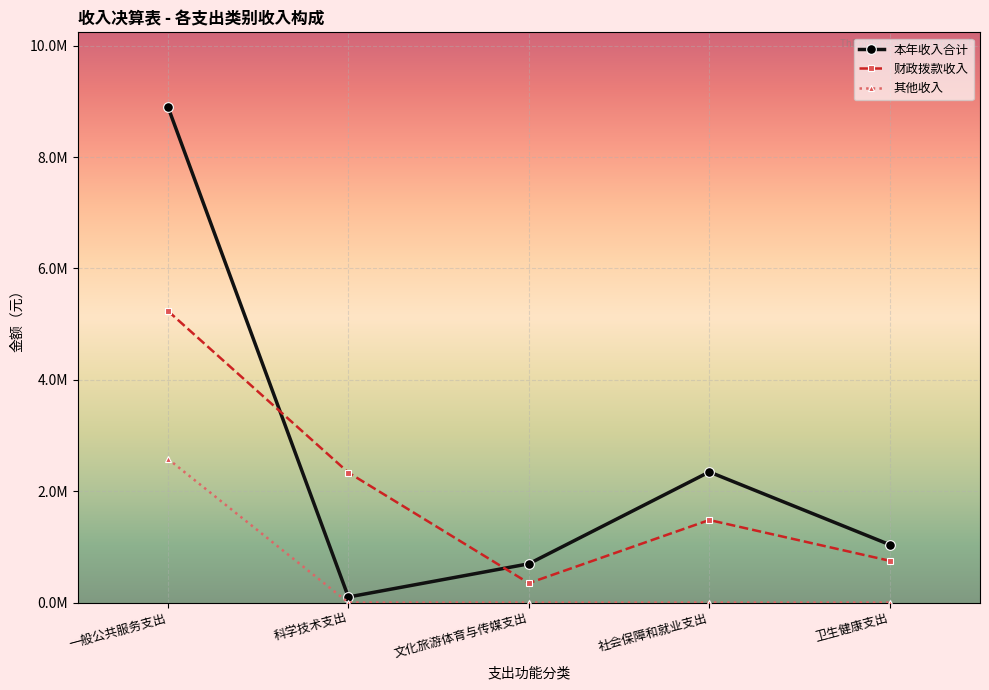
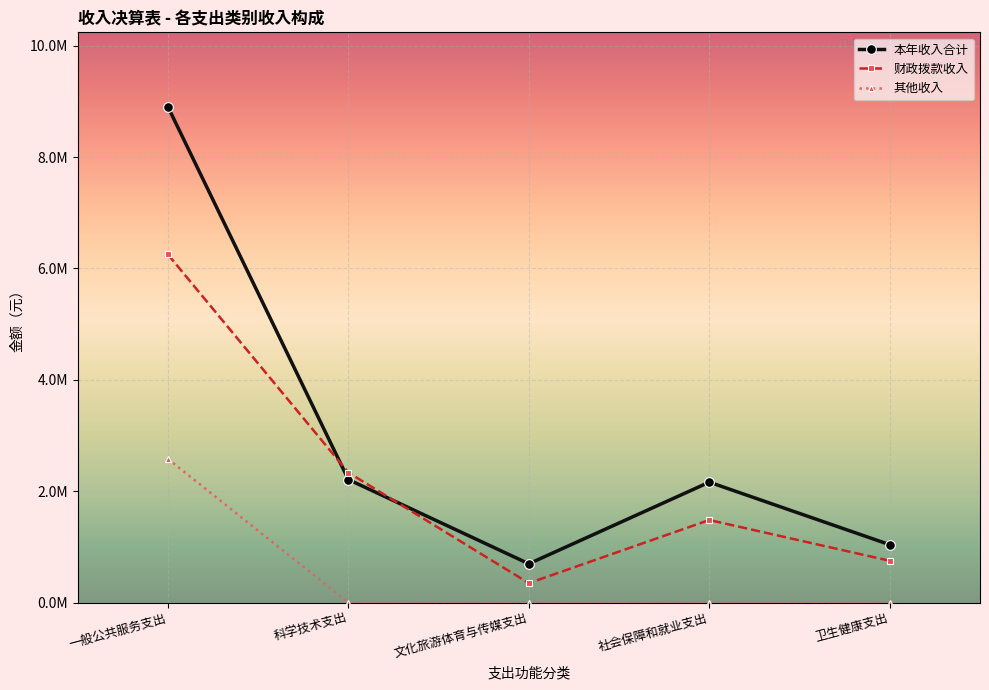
  {
    "本年收入合计": {
      "一般公共服务支出": 8900000,
-     "科学技术支出": 100000,
+     "科学技术支出": 2200000,
      "文化旅游体育与传媒支出": 700000,
-     "社会保障和就业支出": 2300000,
+     "社会保障和就业支出": 2200000,
      "卫生健康支出": 1000000
    },
    "财政拨款收入": {
-     "一般公共服务支出": 5200000,
+     "一般公共服务支出": 6300000,
      "科学技术支出": 2300000,
      "文化旅游体育与传媒支出": 300000,
      "社会保障和就业支出": 1500000,
      "卫生健康支出": 800000
    },
    "其他收入": {
      "一般公共服务支出": 2600000,
      "科学技术支出": 0,
      "文化旅游体育与传媒支出": 0,
      "社会保障和就业支出": 0,
      "卫生健康支出": 0
    }
  }
